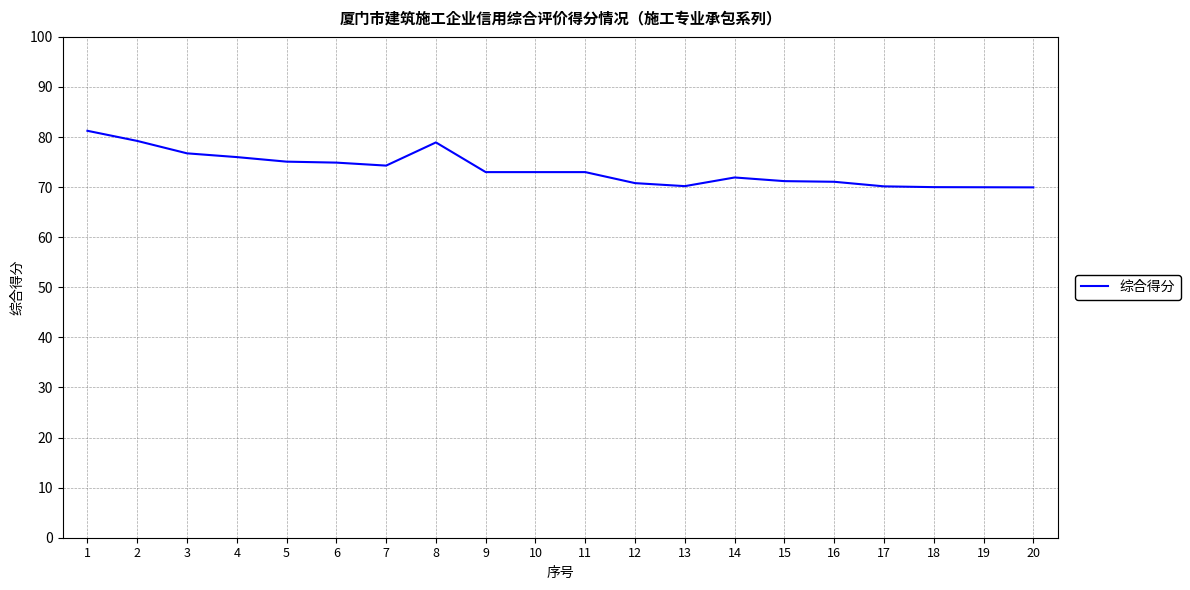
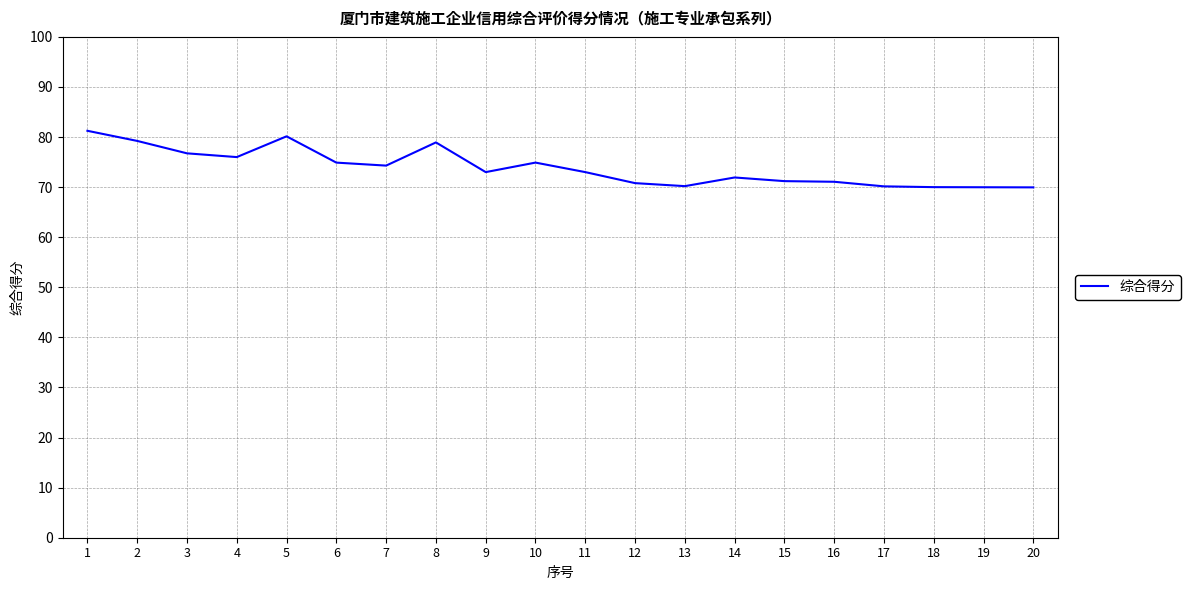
  {
    "1": 81,
    "2": 79,
    "3": 77,
    "4": 76,
-   "5": 75,
+   "5": 80,
    "6": 75,
    "7": 74,
    "8": 79,
    "9": 73,
-   "10": 73,
+   "10": 75,
    "11": 73,
    "12": 71,
    "13": 70,
    "14": 72,
    "15": 71,
    "16": 71,
    "17": 70,
    "18": 70,
    "19": 70,
    "20": 70
  }
